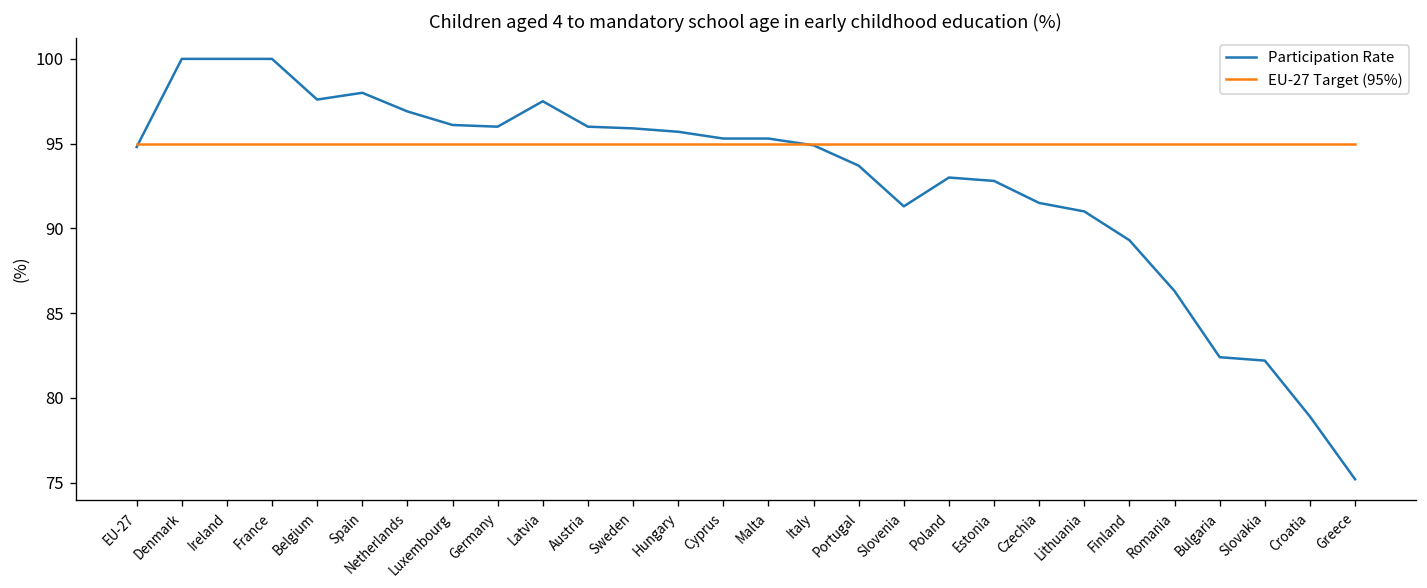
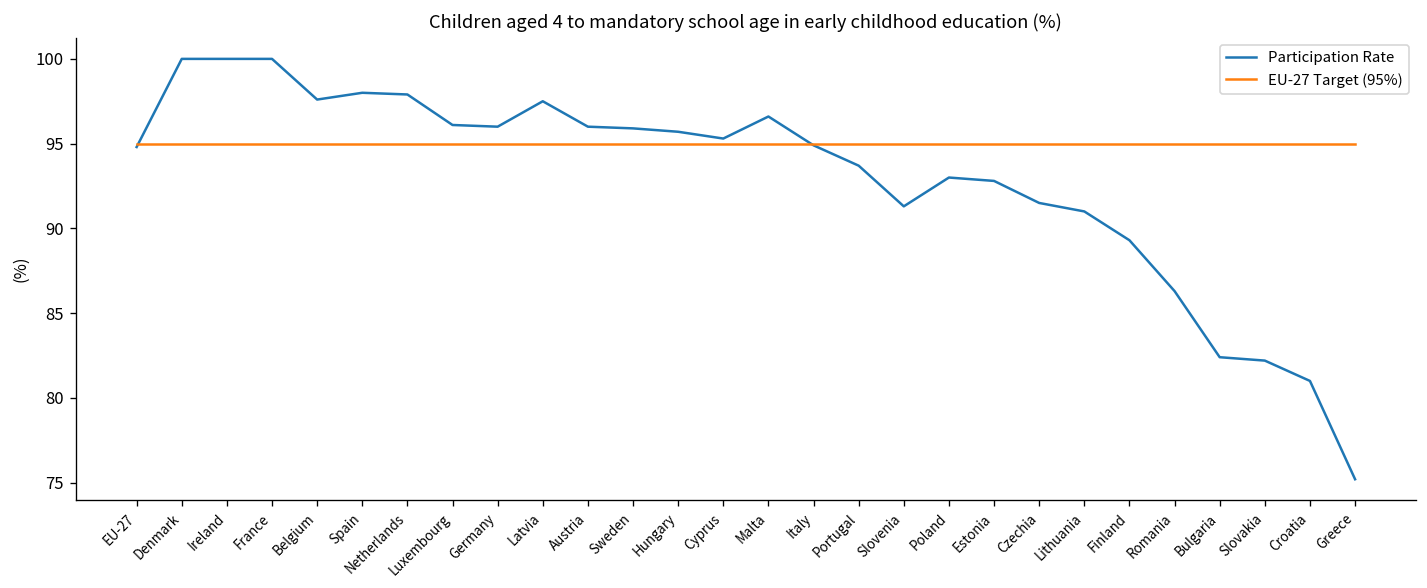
  {
    "Participation Rate": {
      "EU-27": 94.8,
      "Denmark": 100.0,
      "Ireland": 100.0,
      "France": 100.0,
      "Belgium": 97.6,
      "Spain": 98.0,
-     "Netherlands": 96.9,
+     "Netherlands": 97.9,
      "Luxembourg": 96.1,
      "Germany": 96.0,
      "Latvia": 97.5,
      "Austria": 96.0,
      "Sweden": 95.9,
      "Hungary": 95.7,
      "Cyprus": 95.3,
-     "Malta": 95.3,
+     "Malta": 96.6,
      "Portugal": 93.7,
      "Slovenia": 91.3,
      "Poland": 93.0,
      "Estonia": 92.8,
      "Czechia": 91.5,
      "Lithuania": 91.0,
      "Finland": 89.3,
      "Romania": 86.3,
      "Bulgaria": 82.4,
      "Slovakia": 82.2,
-     "Croatia": 78.9,
+     "Croatia": 81.0,
      "Greece": 75.2
    },
    "EU-27 Target (95%)": {
      "EU-27": 95.0,
      "Denmark": 95.0,
      "Ireland": 95.0,
      "France": 95.0,
      "Belgium": 95.0,
      "Spain": 95.0,
      "Netherlands": 95.0,
      "Luxembourg": 95.0,
      "Germany": 95.0,
      "Latvia": 95.0,
      "Austria": 95.0,
      "Sweden": 95.0,
      "Hungary": 95.0,
      "Cyprus": 95.0,
      "Malta": 95.0,
      "Portugal": 95.0,
      "Slovenia": 95.0,
      "Poland": 95.0,
      "Estonia": 95.0,
      "Czechia": 95.0,
      "Lithuania": 95.0,
      "Finland": 95.0,
      "Romania": 95.0,
      "Bulgaria": 95.0,
      "Slovakia": 95.0,
      "Croatia": 95.0,
      "Greece": 95.0
    }
  }
